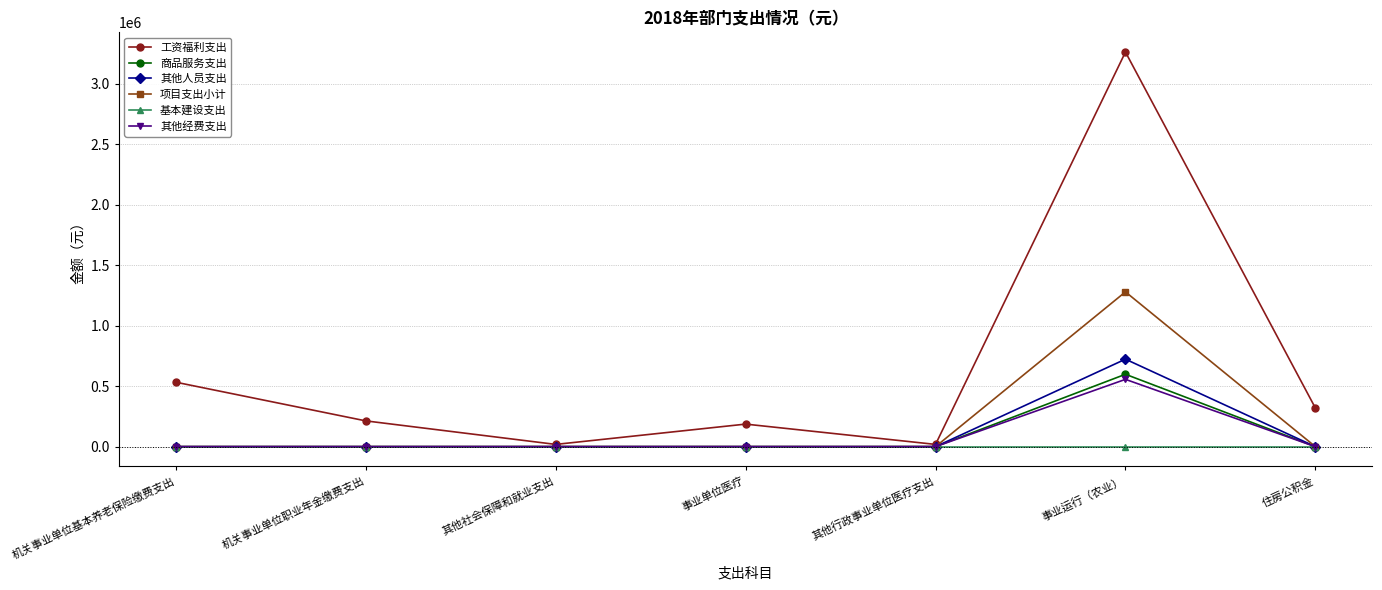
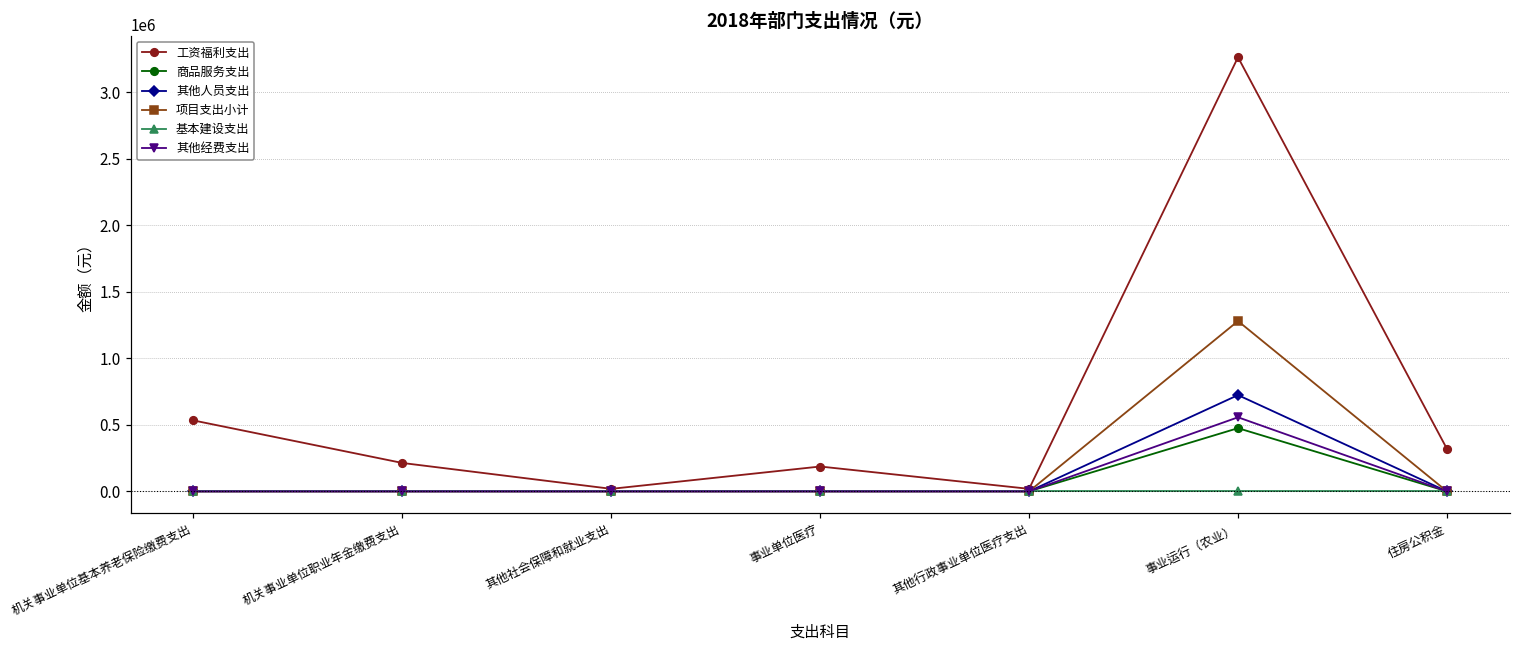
  {
    "商品服务支出": {
-     "事业运行（农业）": 600000
+     "事业运行（农业）": 470000
    },
    "其他人员支出": {
      "事业运行（农业）": 720000
    },
    "基本建设支出": {
      "事业运行（农业）": 0
    },
    "其他经费支出": {
      "事业运行（农业）": 560000
    }
  }
